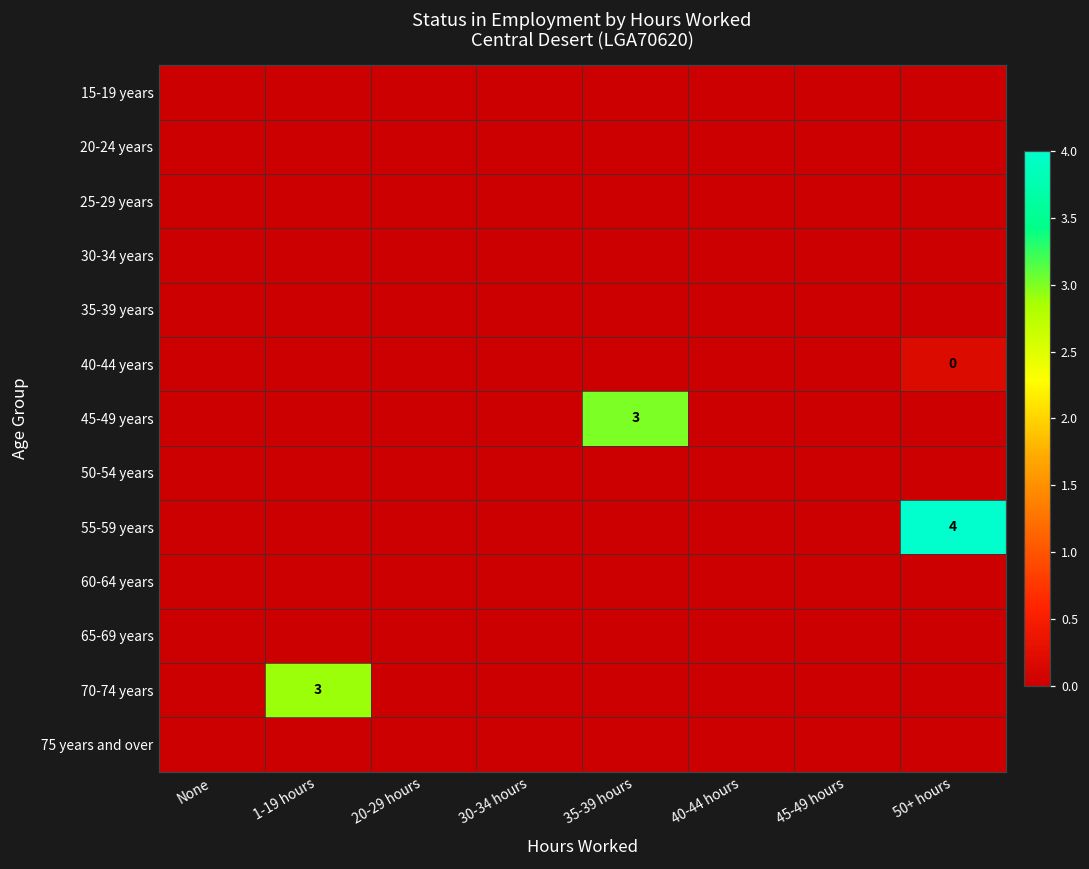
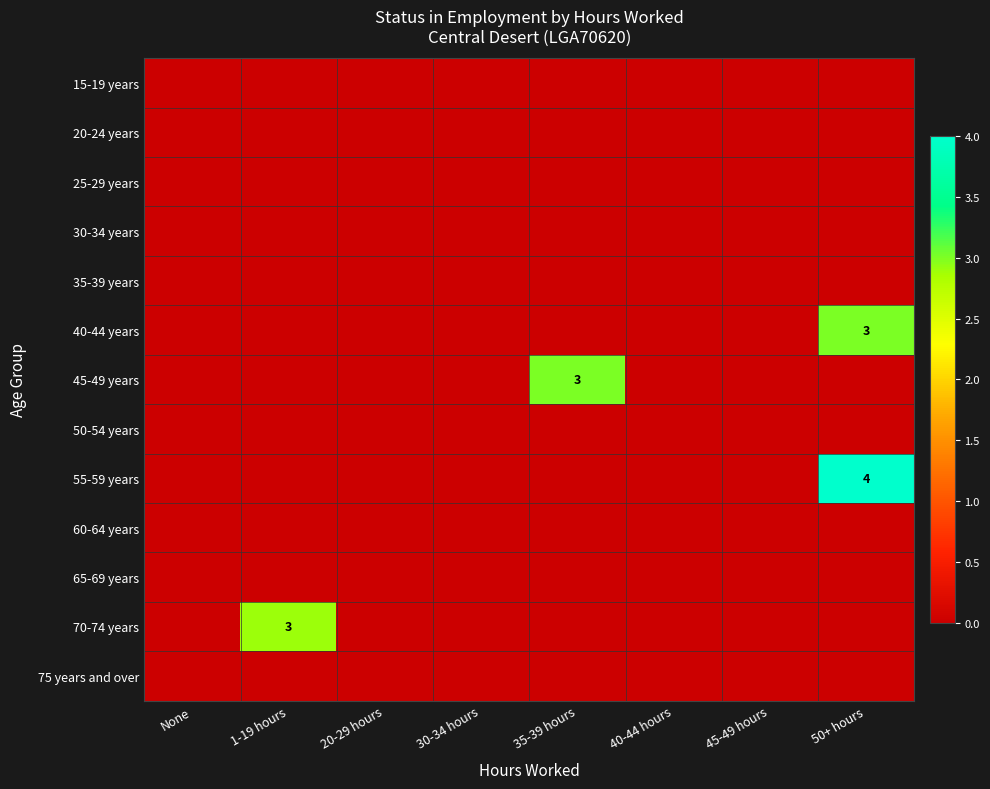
  {
    "40-44 years": {
-     "50+ hours": 0
+     "50+ hours": 3
    },
    "45-49 years": {
      "35-39 hours": 3
    },
    "55-59 years": {
      "50+ hours": 4
    },
    "70-74 years": {
      "1-19 hours": 3
    }
  }
